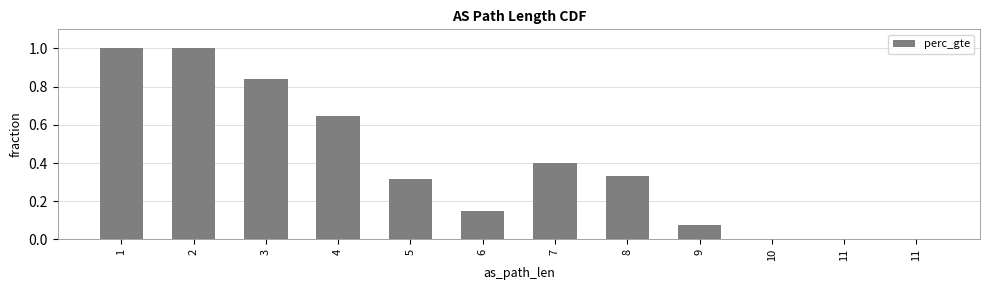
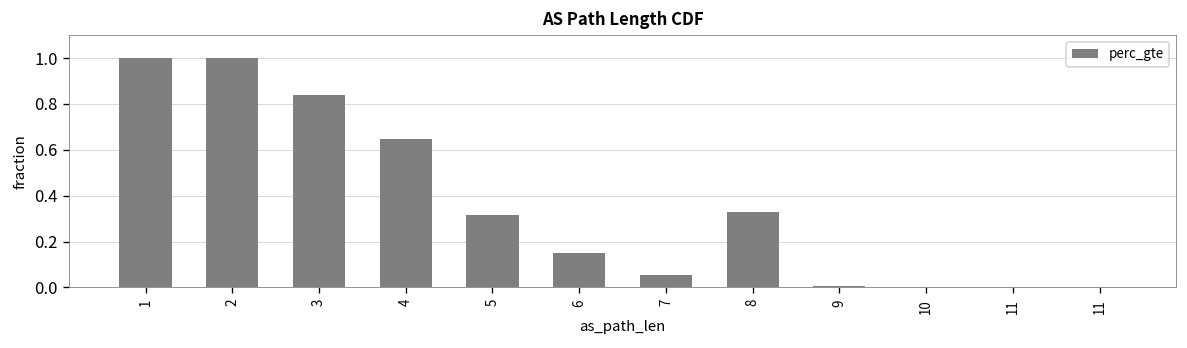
  {
    "1": 1.00,
    "2": 1.00,
    "3": 0.84,
    "4": 0.65,
    "5": 0.32,
    "6": 0.15,
-   "7": 0.40,
+   "7": 0.05,
    "8": 0.33,
-   "9": 0.07
+   "9": 0.00
  }
